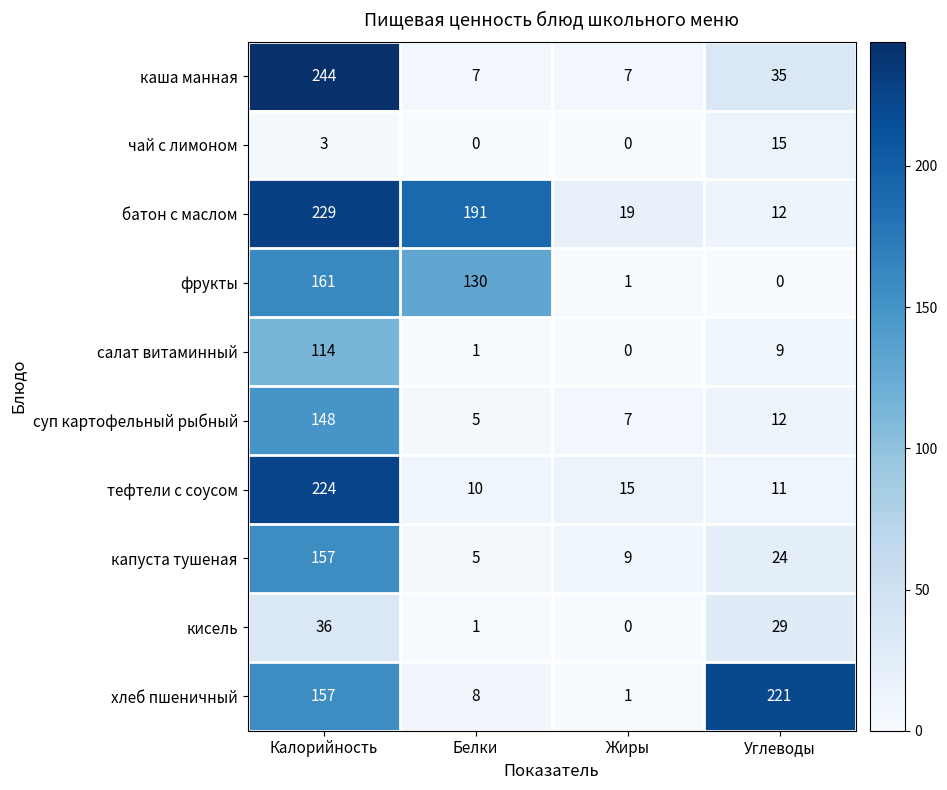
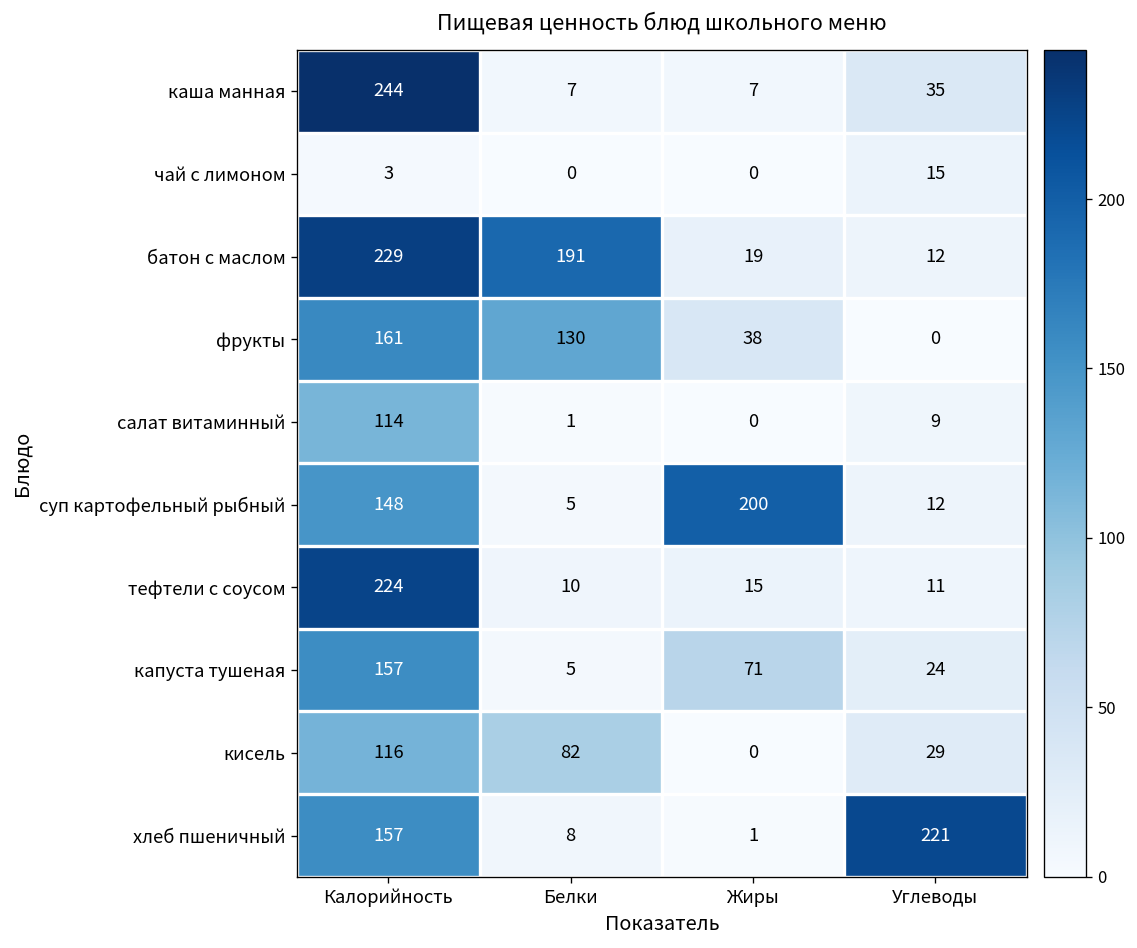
  {
    "каша манная": {
      "Калорийность": 244,
      "Белки": 7,
      "Жиры": 7,
      "Углеводы": 35
    },
    "чай с лимоном": {
      "Калорийность": 3,
      "Белки": 0,
      "Жиры": 0,
      "Углеводы": 15
    },
    "батон с маслом": {
      "Калорийность": 229,
      "Белки": 191,
      "Жиры": 19,
      "Углеводы": 12
    },
    "фрукты": {
      "Калорийность": 161,
      "Белки": 130,
-     "Жиры": 1,
+     "Жиры": 38,
      "Углеводы": 0
    },
    "салат витаминный": {
      "Калорийность": 114,
      "Белки": 1,
      "Жиры": 0,
      "Углеводы": 9
    },
    "суп картофельный рыбный": {
      "Калорийность": 148,
      "Белки": 5,
-     "Жиры": 7,
+     "Жиры": 200,
      "Углеводы": 12
    },
    "тефтели с соусом": {
      "Калорийность": 224,
      "Белки": 10,
      "Жиры": 15,
      "Углеводы": 11
    },
    "капуста тушеная": {
      "Калорийность": 157,
      "Белки": 5,
-     "Жиры": 9,
+     "Жиры": 71,
      "Углеводы": 24
    },
    "кисель": {
-     "Калорийность": 36,
-     "Белки": 1,
+     "Калорийность": 116,
+     "Белки": 82,
      "Жиры": 0,
      "Углеводы": 29
    },
    "хлеб пшеничный": {
      "Калорийность": 157,
      "Белки": 8,
      "Жиры": 1,
      "Углеводы": 221
    }
  }
